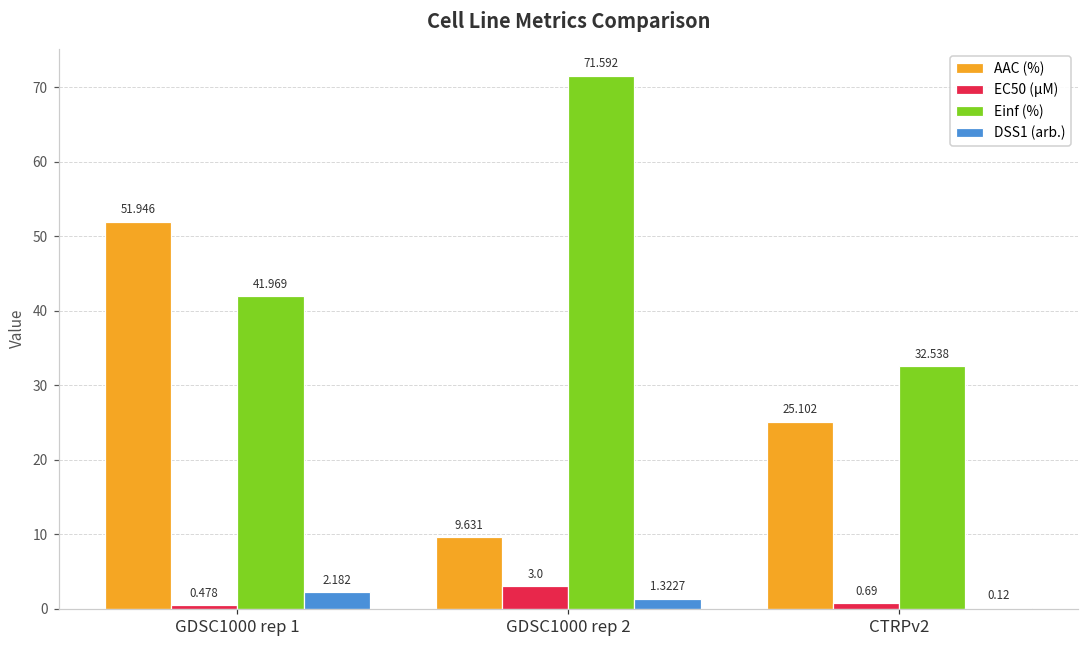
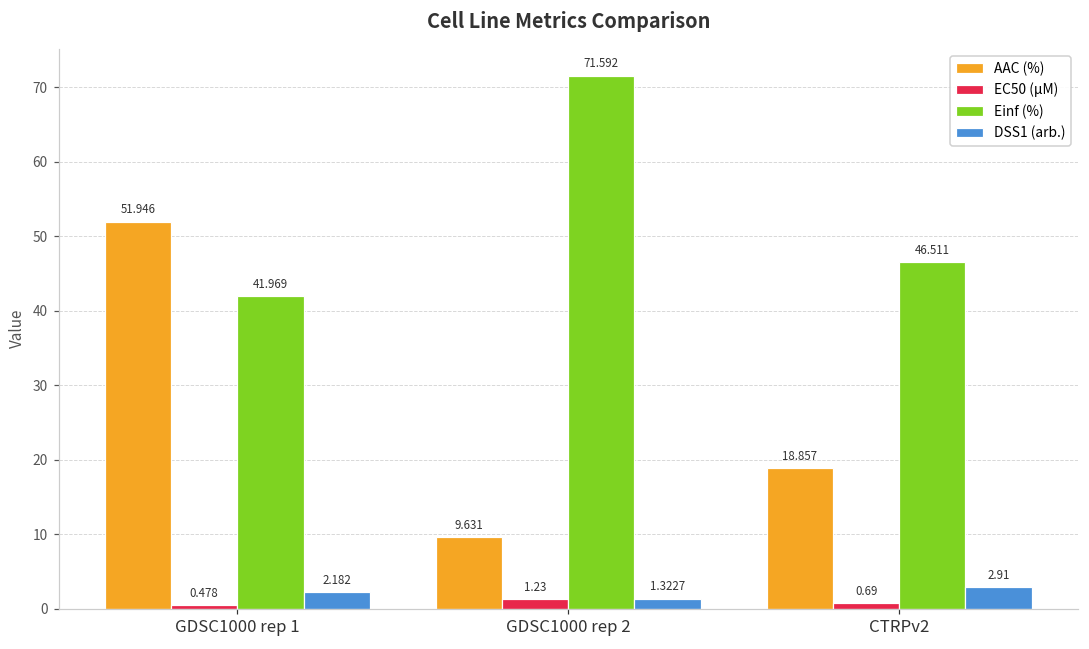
  {
    "AAC (%)": {
      "GDSC1000 rep 1": 51.946,
      "GDSC1000 rep 2": 9.631,
-     "CTRPv2": 25.102
+     "CTRPv2": 18.857
    },
    "EC50 (µM)": {
      "GDSC1000 rep 1": 0.478,
-     "GDSC1000 rep 2": 3.0,
+     "GDSC1000 rep 2": 1.23,
      "CTRPv2": 0.69
    },
    "Einf (%)": {
      "GDSC1000 rep 1": 41.969,
      "GDSC1000 rep 2": 71.592,
-     "CTRPv2": 32.538
+     "CTRPv2": 46.511
    },
    "DSS1 (arb.)": {
      "GDSC1000 rep 1": 2.182,
      "GDSC1000 rep 2": 1.3227,
-     "CTRPv2": 0.12
+     "CTRPv2": 2.91
    }
  }
